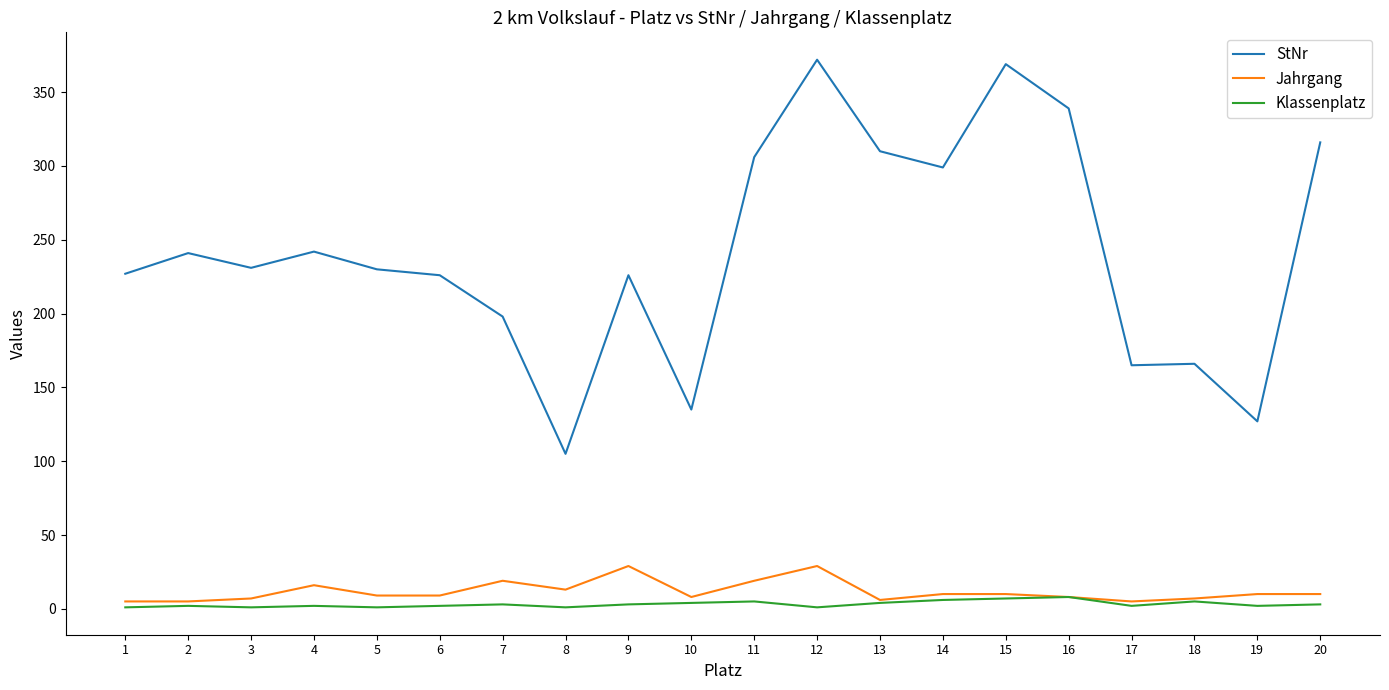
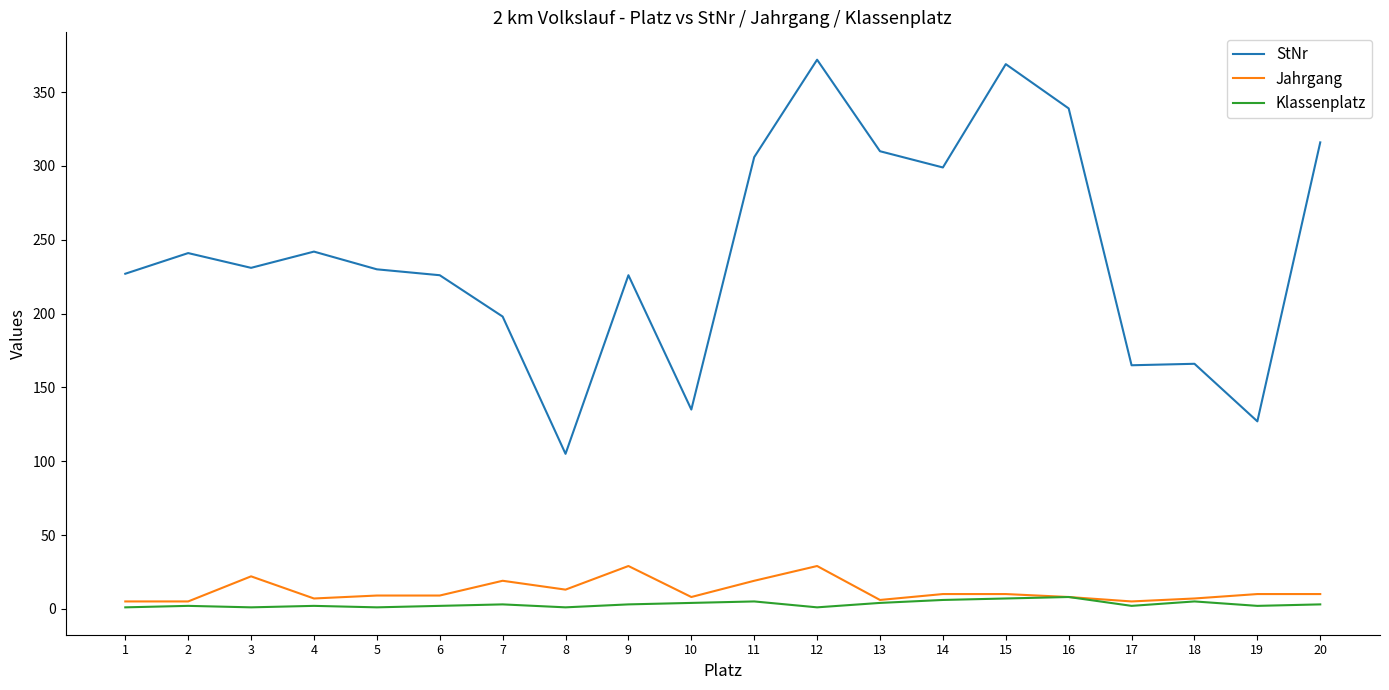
  {
    "StNr": {
      "1": 227,
      "2": 241,
      "3": 231,
      "4": 242,
      "5": 230,
      "6": 226,
      "7": 198,
      "8": 105,
      "9": 226,
      "10": 135,
      "11": 306,
      "12": 372,
      "13": 310,
      "14": 299,
      "15": 369,
      "16": 339,
      "17": 165,
      "18": 166,
      "19": 127,
      "20": 316
    },
    "Jahrgang": {
      "1": 5,
      "2": 5,
-     "3": 7,
-     "4": 16,
+     "3": 22,
+     "4": 7,
      "5": 9,
      "6": 9,
      "7": 19,
      "8": 13,
      "9": 29,
      "10": 8,
      "11": 19,
      "12": 29,
      "13": 6,
      "14": 10,
      "15": 10,
      "17": 5,
      "18": 7,
      "19": 10,
      "20": 10
    },
    "Klassenplatz": {
      "1": 1,
      "2": 2,
      "3": 1,
      "4": 2,
      "5": 1,
      "6": 2,
      "7": 3,
      "8": 1,
      "9": 3,
      "10": 4,
      "11": 5,
      "12": 1,
      "13": 4,
      "14": 6,
      "15": 7,
      "17": 2,
      "18": 5,
      "19": 2,
      "20": 3
    }
  }
